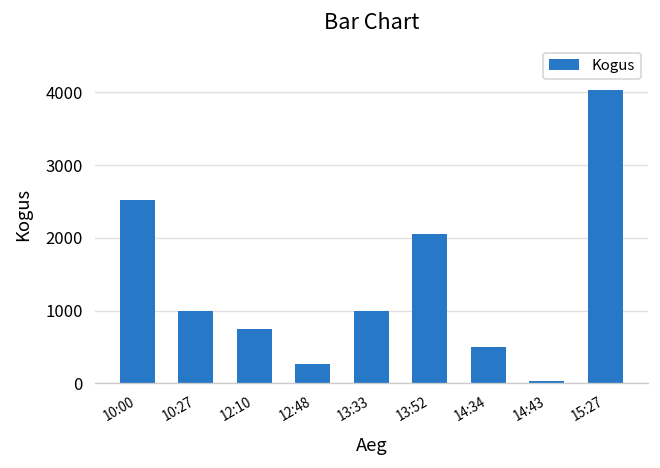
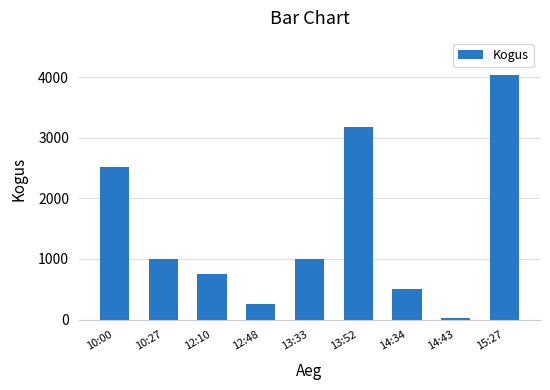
  {
    "10:00": 2500,
    "10:27": 1000,
    "12:10": 800,
    "12:48": 300,
    "13:33": 1000,
-   "13:52": 2100,
+   "13:52": 3200,
    "14:34": 500,
    "15:27": 4000
  }
